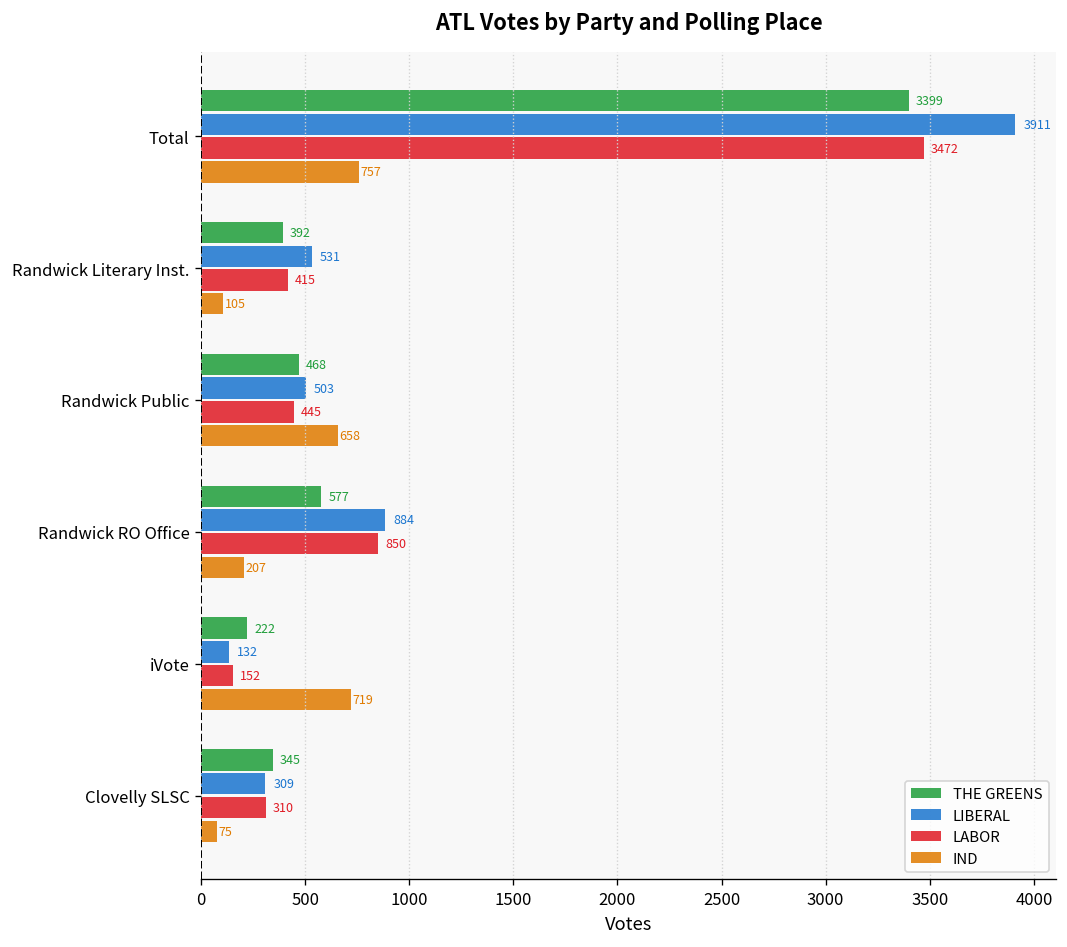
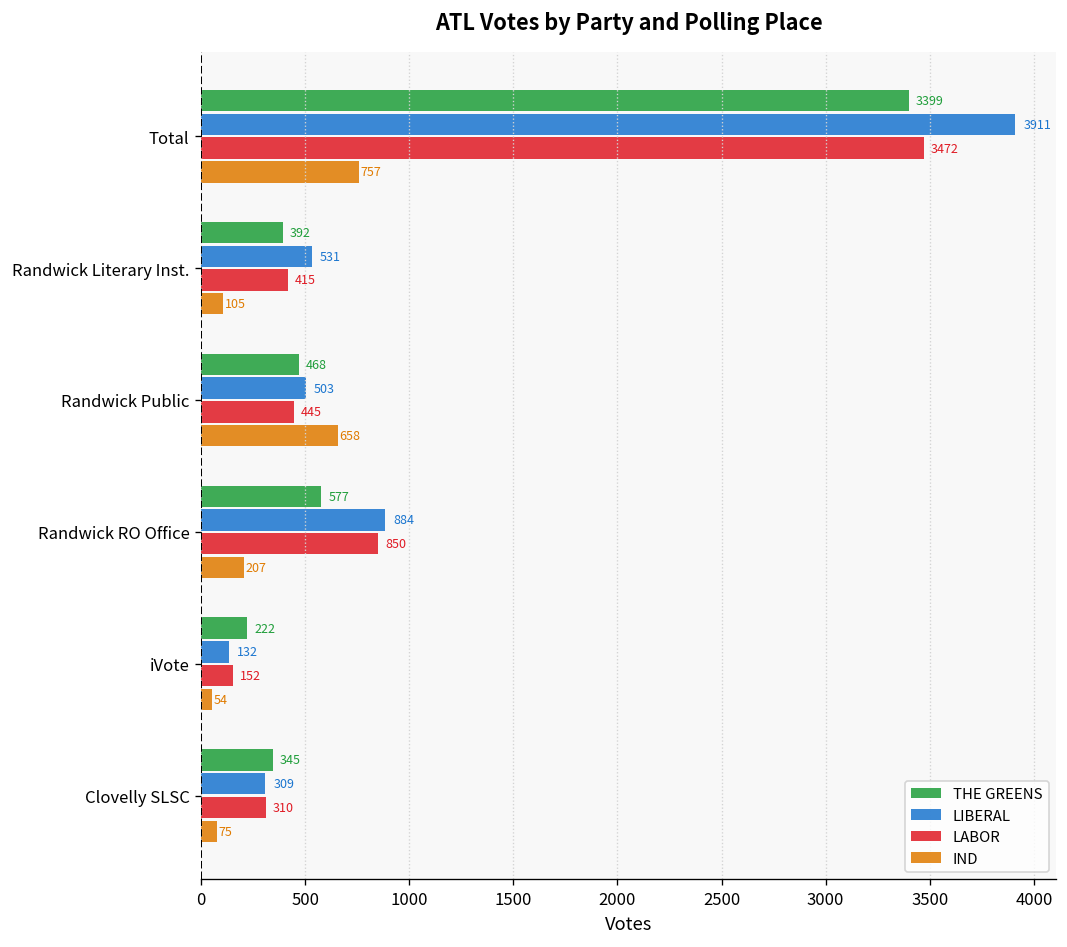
  {
    "THE GREENS": {
      "Total": 3399,
      "Randwick Literary Inst.": 392,
      "Randwick Public": 468,
      "Randwick RO Office": 577,
      "iVote": 222,
      "Clovelly SLSC": 345
    },
    "LIBERAL": {
      "Total": 3911,
      "Randwick Literary Inst.": 531,
      "Randwick Public": 503,
      "Randwick RO Office": 884,
      "iVote": 132,
      "Clovelly SLSC": 309
    },
    "LABOR": {
      "Total": 3472,
      "Randwick Literary Inst.": 415,
      "Randwick Public": 445,
      "Randwick RO Office": 850,
      "iVote": 152,
      "Clovelly SLSC": 310
    },
    "IND": {
      "Total": 757,
      "Randwick Literary Inst.": 105,
      "Randwick Public": 658,
      "Randwick RO Office": 207,
-     "iVote": 719,
+     "iVote": 54,
      "Clovelly SLSC": 75
    }
  }
